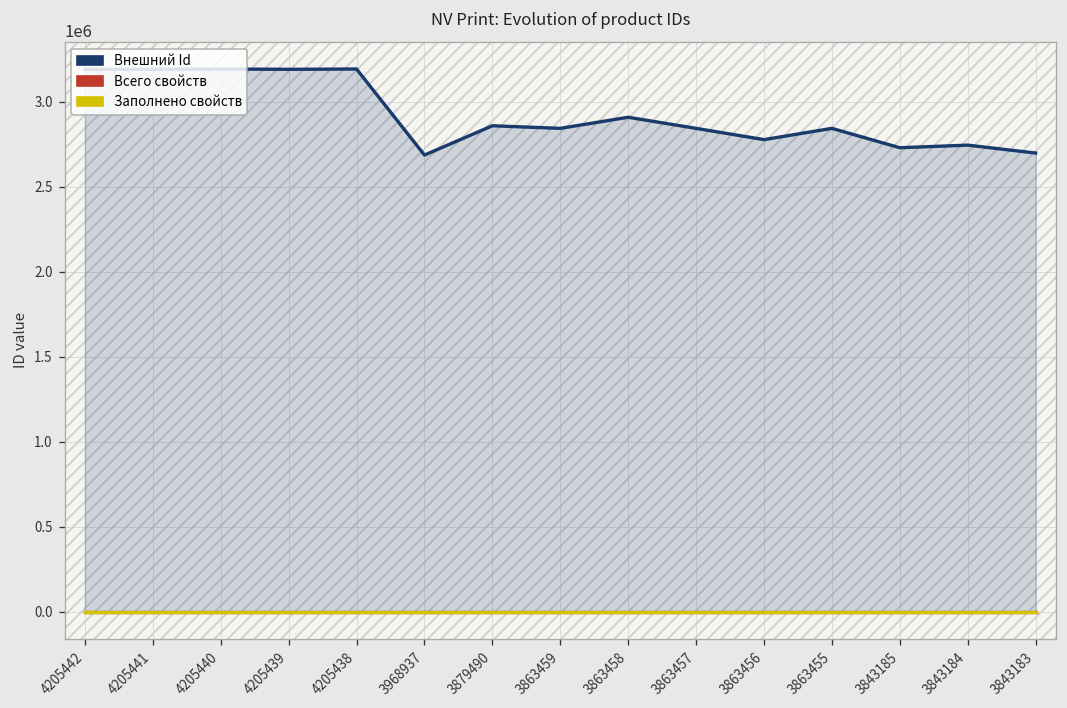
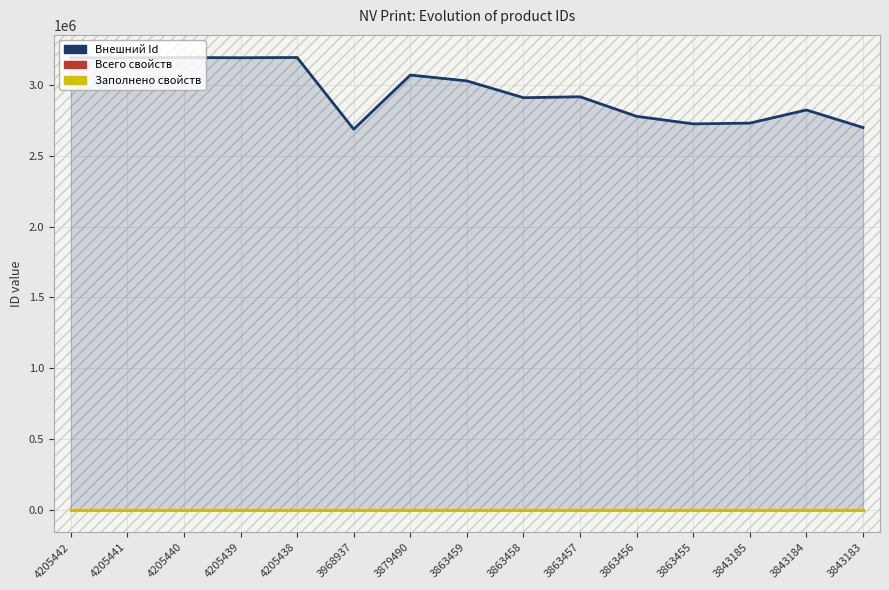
  {
    "Внешний Id": {
      "4205439": 3190000,
      "4205438": 3190000,
      "3968937": 2690000,
-     "3879490": 2860000,
-     "3863459": 2840000,
+     "3879490": 3070000,
+     "3863459": 3030000,
      "3863458": 2910000,
-     "3863457": 2840000,
+     "3863457": 2920000,
      "3863456": 2780000,
-     "3863455": 2840000,
+     "3863455": 2720000,
      "3843185": 2730000,
-     "3843184": 2750000,
+     "3843184": 2820000,
      "3843183": 2700000
    },
    "Заполнено свойств": {
      "4205442": 0,
      "4205441": 0,
      "4205440": 0,
      "4205439": 0,
      "4205438": 0,
      "3968937": 0,
      "3879490": 0,
      "3863459": 0,
      "3863458": 0,
      "3863457": 0,
      "3863456": 0,
      "3863455": 0,
      "3843185": 0,
      "3843184": 0,
      "3843183": 0
    }
  }
